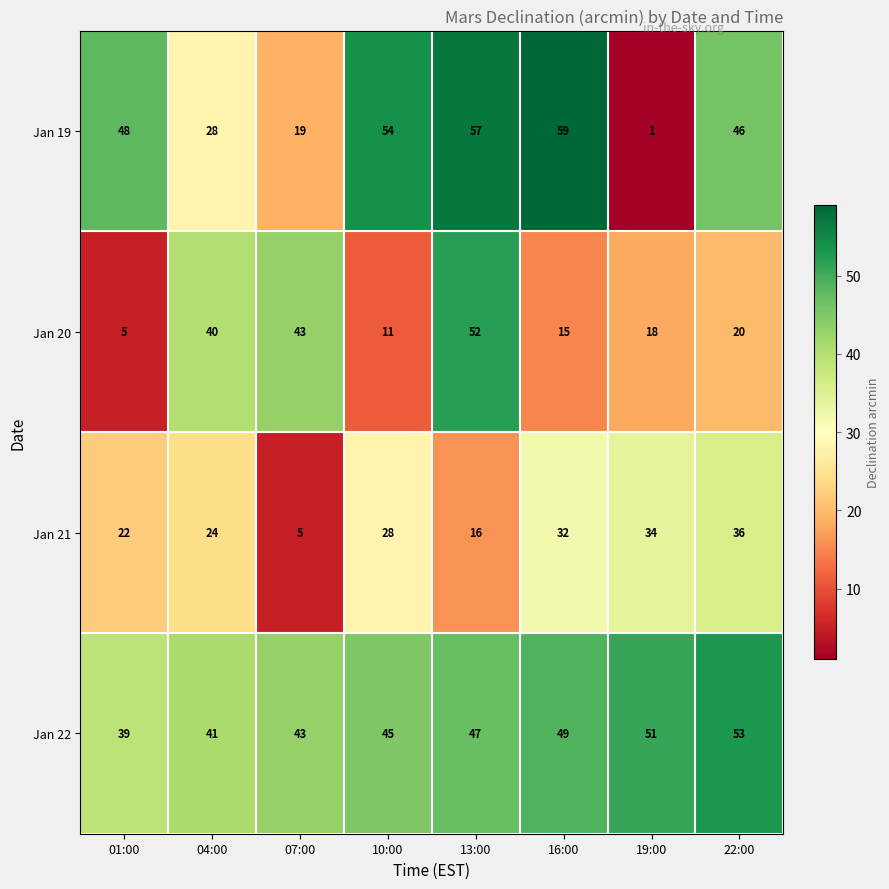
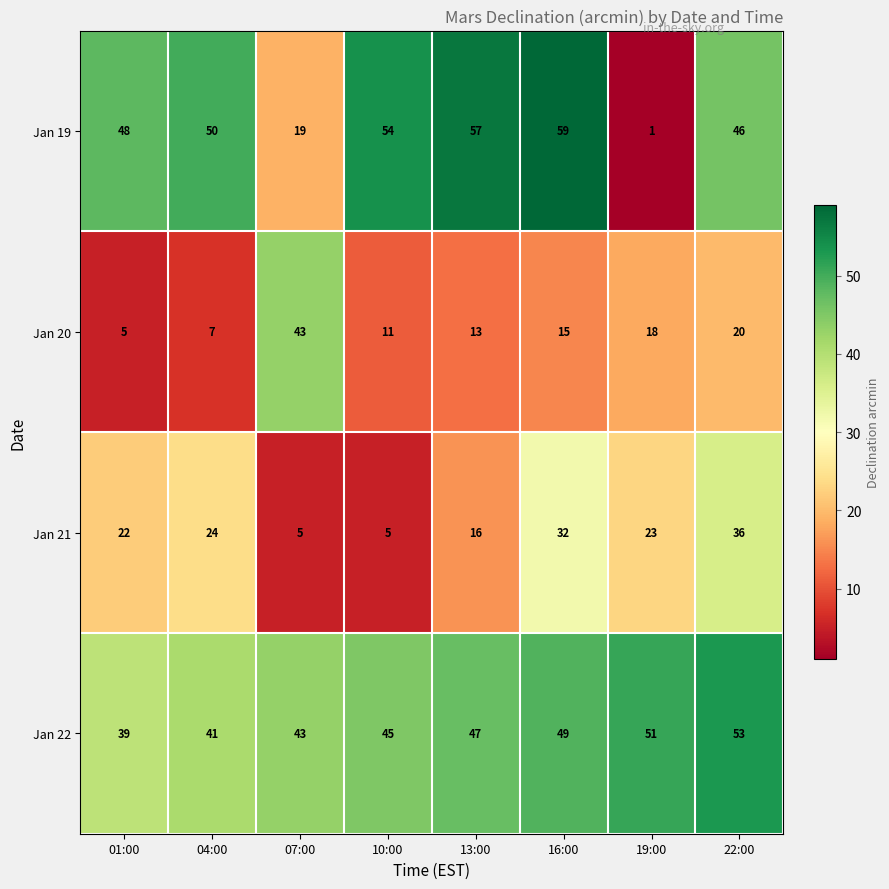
  {
    "Jan 19": {
      "01:00": 48,
-     "04:00": 28,
+     "04:00": 50,
      "07:00": 19,
      "10:00": 54,
      "13:00": 57,
      "16:00": 59,
      "19:00": 1,
      "22:00": 46
    },
    "Jan 20": {
      "01:00": 5,
-     "04:00": 40,
+     "04:00": 7,
      "07:00": 43,
      "10:00": 11,
-     "13:00": 52,
+     "13:00": 13,
      "16:00": 15,
      "19:00": 18,
      "22:00": 20
    },
    "Jan 21": {
      "01:00": 22,
      "04:00": 24,
      "07:00": 5,
-     "10:00": 28,
+     "10:00": 5,
      "13:00": 16,
      "16:00": 32,
-     "19:00": 34,
+     "19:00": 23,
      "22:00": 36
    },
    "Jan 22": {
      "01:00": 39,
      "04:00": 41,
      "07:00": 43,
      "10:00": 45,
      "13:00": 47,
      "16:00": 49,
      "19:00": 51,
      "22:00": 53
    }
  }
